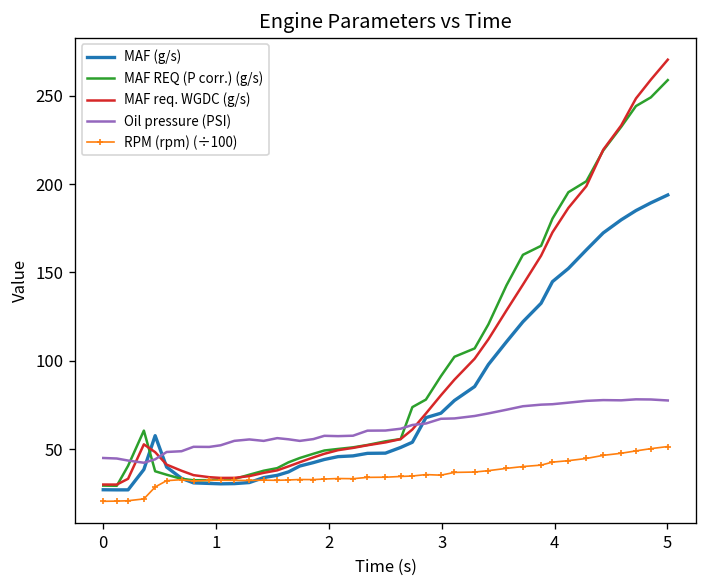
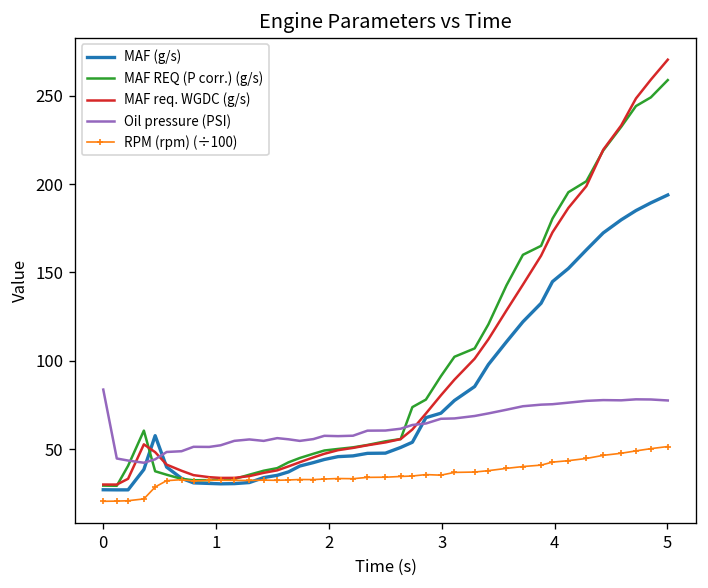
  {
    "MAF (g/s)": {
      "0": 27
    },
    "Oil pressure (PSI)": {
-     "0": 45
+     "0": 84
    },
    "RPM (rpm) (÷100)": {
      "0": 20
    }
  }
